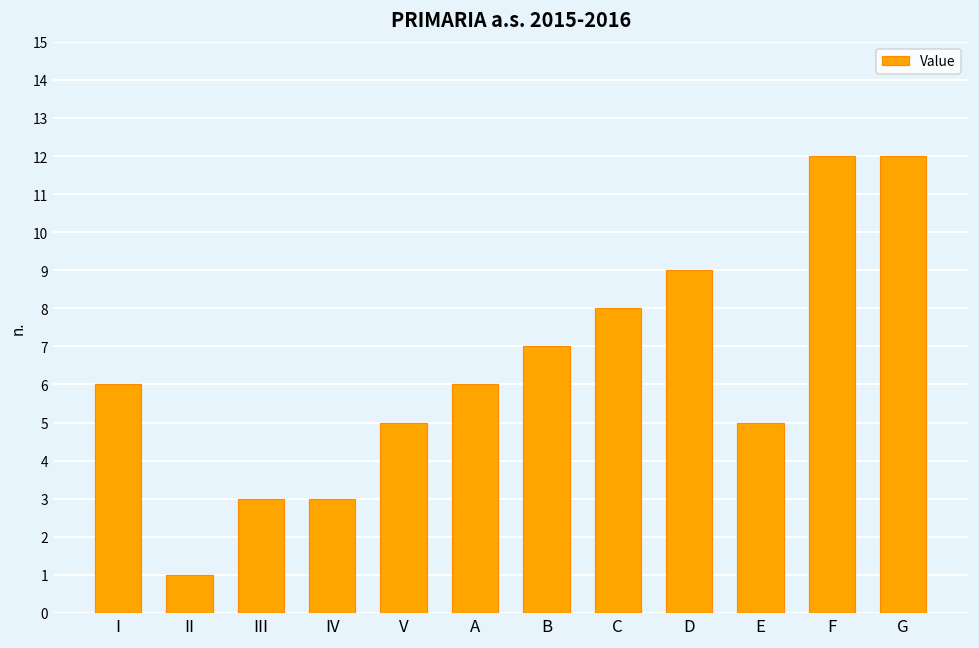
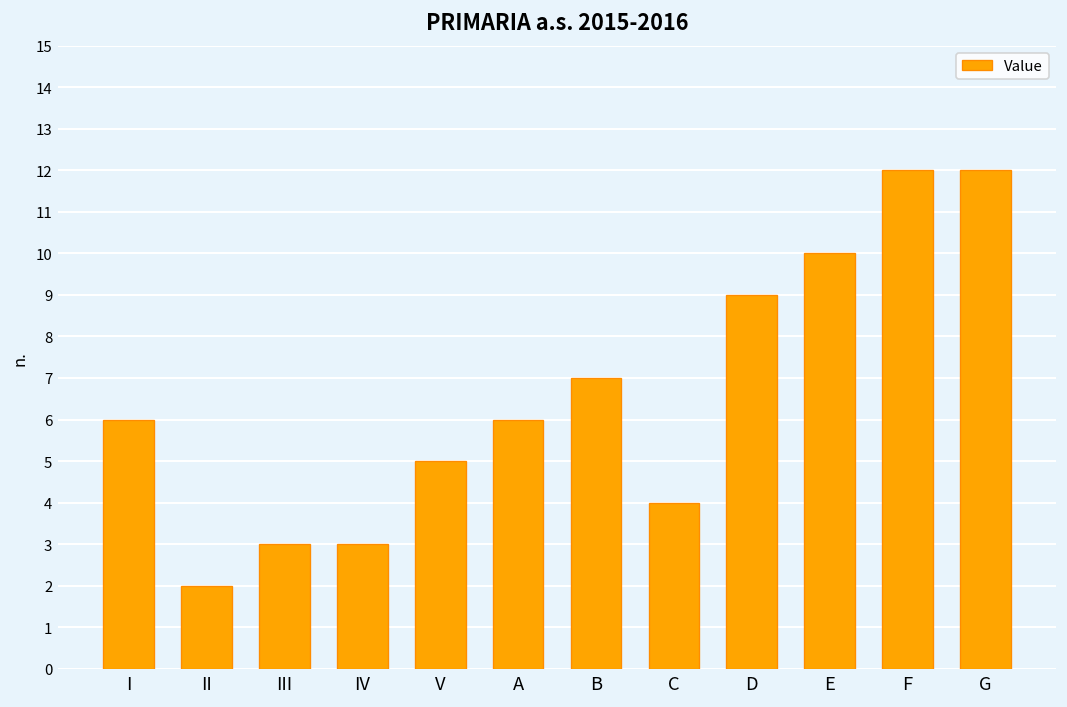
  {
    "I": 6,
-   "II": 1,
+   "II": 2,
    "III": 3,
    "IV": 3,
    "V": 5,
    "A": 6,
    "B": 7,
-   "C": 8,
+   "C": 4,
    "D": 9,
-   "E": 5,
+   "E": 10,
    "F": 12,
    "G": 12
  }
